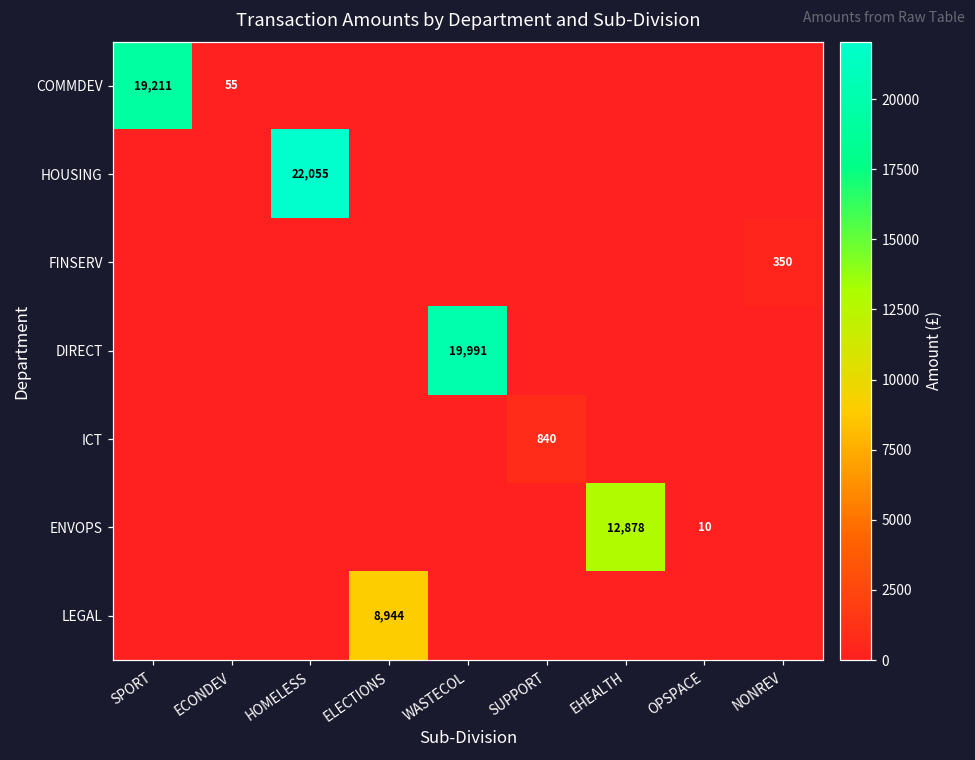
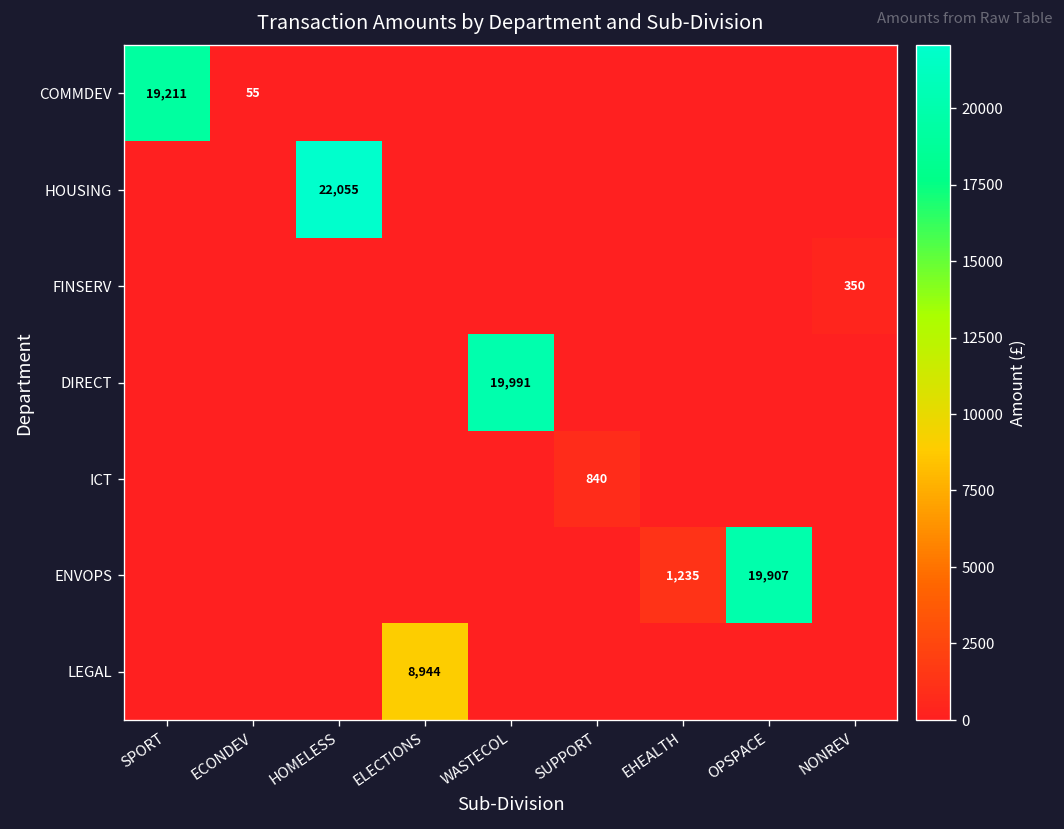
  {
    "COMMDEV": {
      "SPORT": "19,211",
      "ECONDEV": "55"
    },
    "HOUSING": {
      "HOMELESS": "22,055"
    },
    "FINSERV": {
      "NONREV": "350"
    },
    "DIRECT": {
      "WASTECOL": "19,991"
    },
    "ICT": {
      "SUPPORT": "840"
    },
    "ENVOPS": {
-     "EHEALTH": "12,878",
-     "OPSPACE": "10"
+     "EHEALTH": "1,235",
+     "OPSPACE": "19,907"
    },
    "LEGAL": {
      "ELECTIONS": "8,944"
    }
  }
